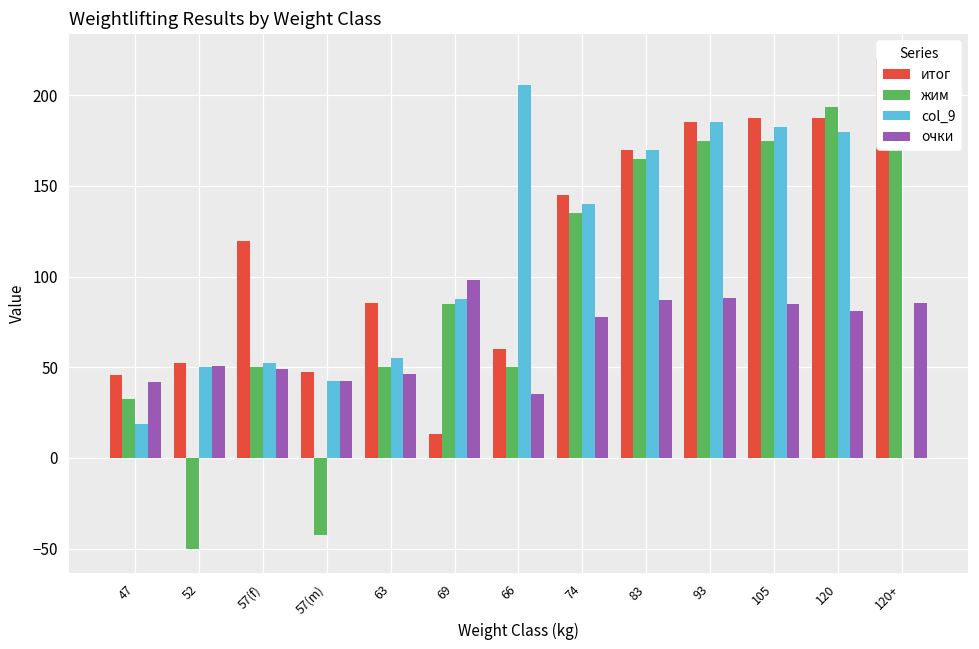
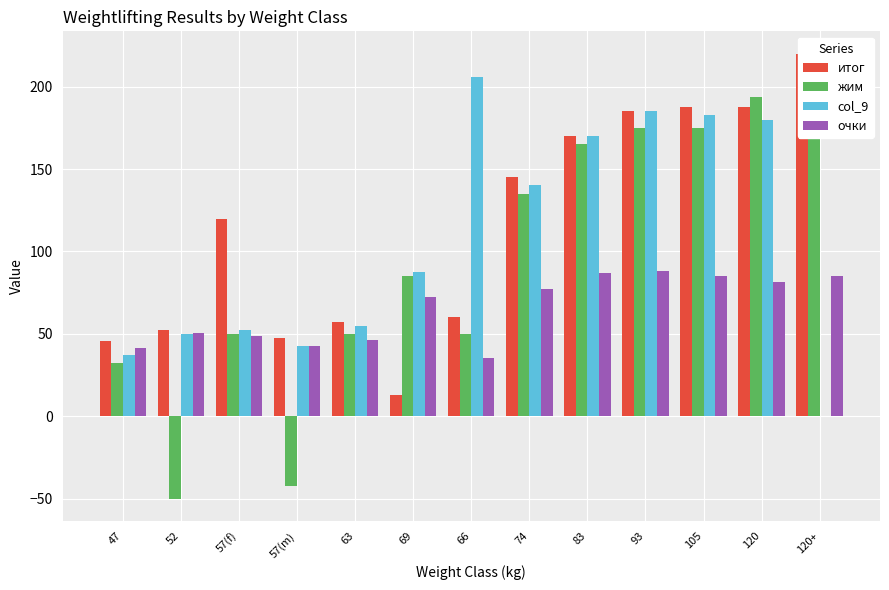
  {
    "итог": {
      "47": 46,
      "52": 53,
      "57(f)": 120,
      "57(m)": 48,
-     "63": 85,
+     "63": 58,
      "69": 13,
      "66": 60,
      "74": 145,
      "83": 170,
      "93": 185,
      "105": 188,
      "120": 188
    },
    "жим": {
      "47": 33,
      "52": -50,
      "57(f)": 50,
      "57(m)": -43,
      "63": 50,
      "69": 85,
      "66": 50,
      "74": 135,
      "83": 165,
      "93": 175,
      "105": 175,
      "120": 194
    },
    "col_9": {
-     "47": 19,
+     "47": 38,
      "52": 50,
      "57(f)": 53,
      "57(m)": 43,
      "63": 55,
      "69": 88,
      "66": 206,
      "74": 140,
      "83": 170,
      "93": 185,
      "105": 183,
      "120": 180,
      "120+": 0
    },
    "очки": {
      "47": 42,
      "52": 51,
      "57(f)": 49,
      "57(m)": 43,
      "63": 46,
-     "69": 98,
+     "69": 72,
      "66": 35,
      "74": 78,
      "83": 87,
      "93": 88,
      "105": 85,
      "120": 81,
      "120+": 85
    }
  }
